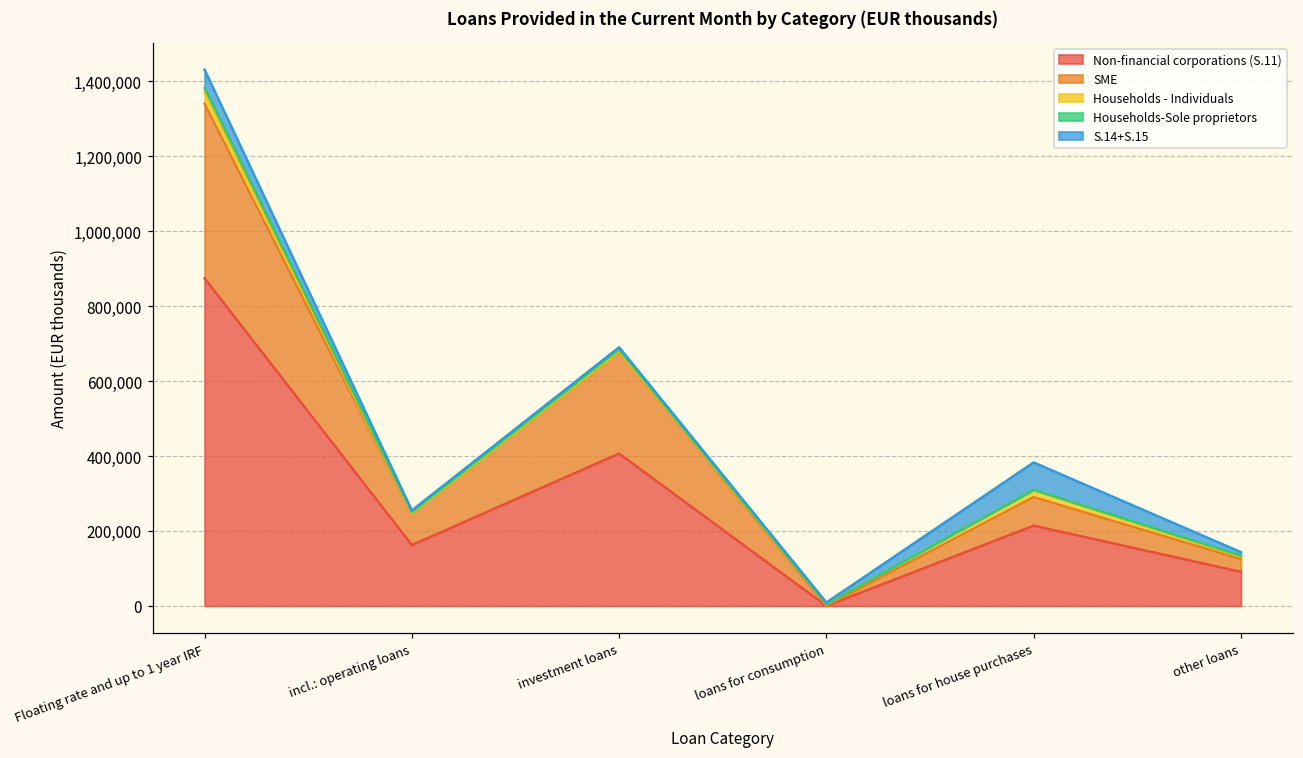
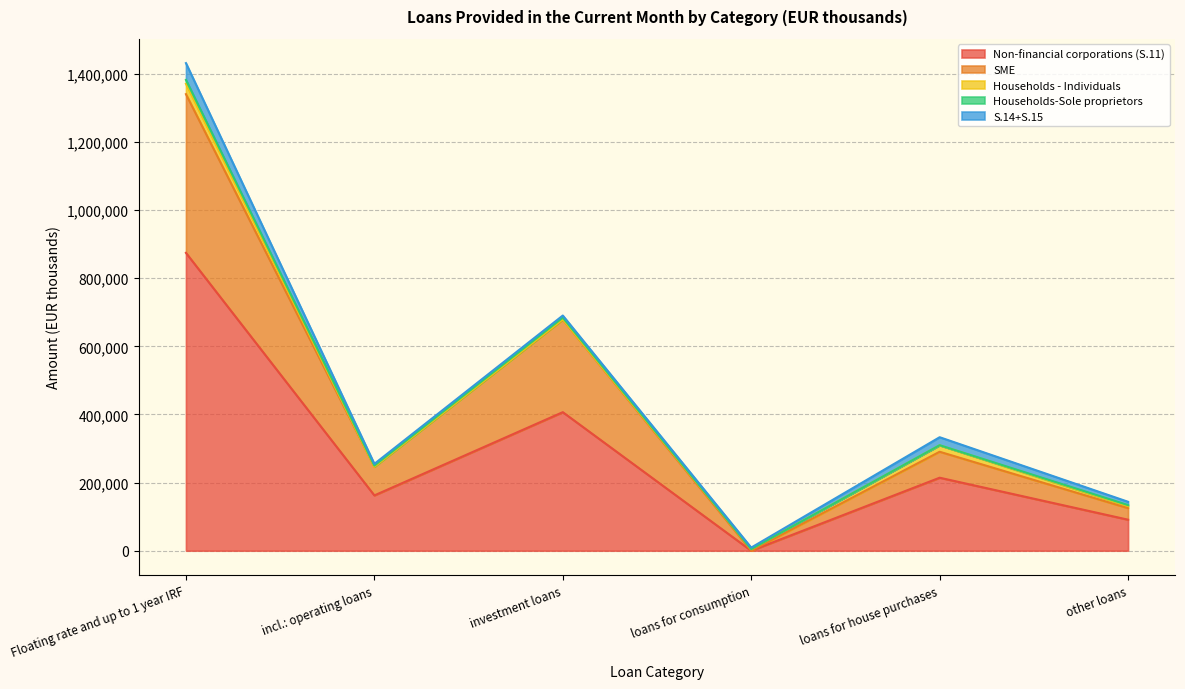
  {
    "Households - Individuals": {
      "Floating rate and up to 1 year IRF": "30,000"
    },
    "Households-Sole proprietors": {
      "Floating rate and up to 1 year IRF": "10,000"
    },
    "S.14+S.15": {
      "Floating rate and up to 1 year IRF": "50,000",
-     "loans for house purchases": "70,000",
+     "loans for house purchases": "20,000",
      "other loans": "10,000"
    }
  }
